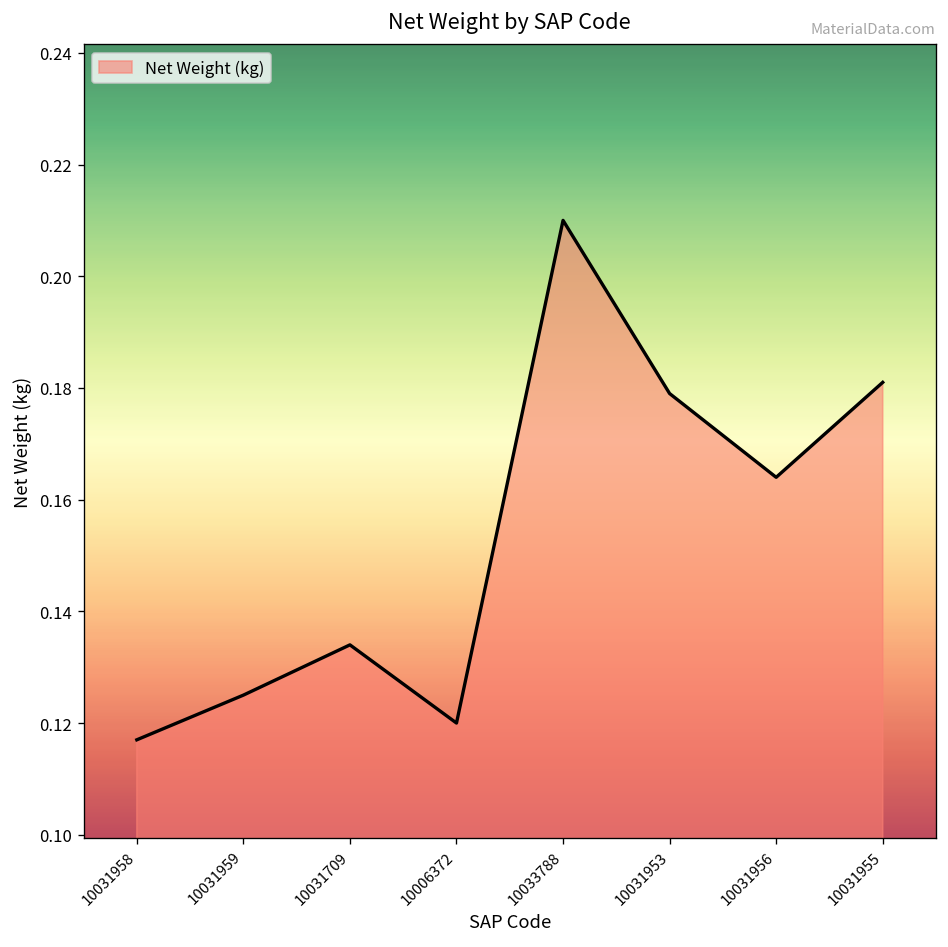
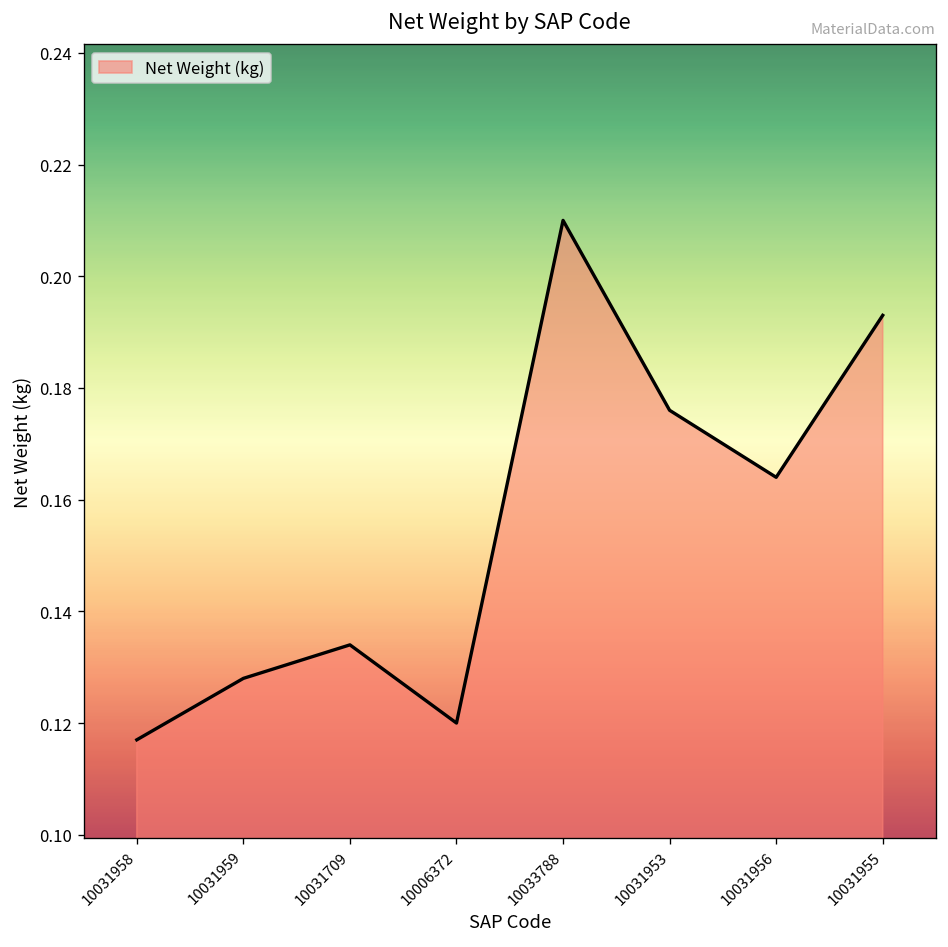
  {
    "10031958": 0.117,
-   "10031959": 0.125,
+   "10031959": 0.128,
    "10031709": 0.134,
    "10006372": 0.120,
    "10033788": 0.210,
-   "10031953": 0.179,
+   "10031953": 0.176,
    "10031956": 0.164,
-   "10031955": 0.181
+   "10031955": 0.193
  }
